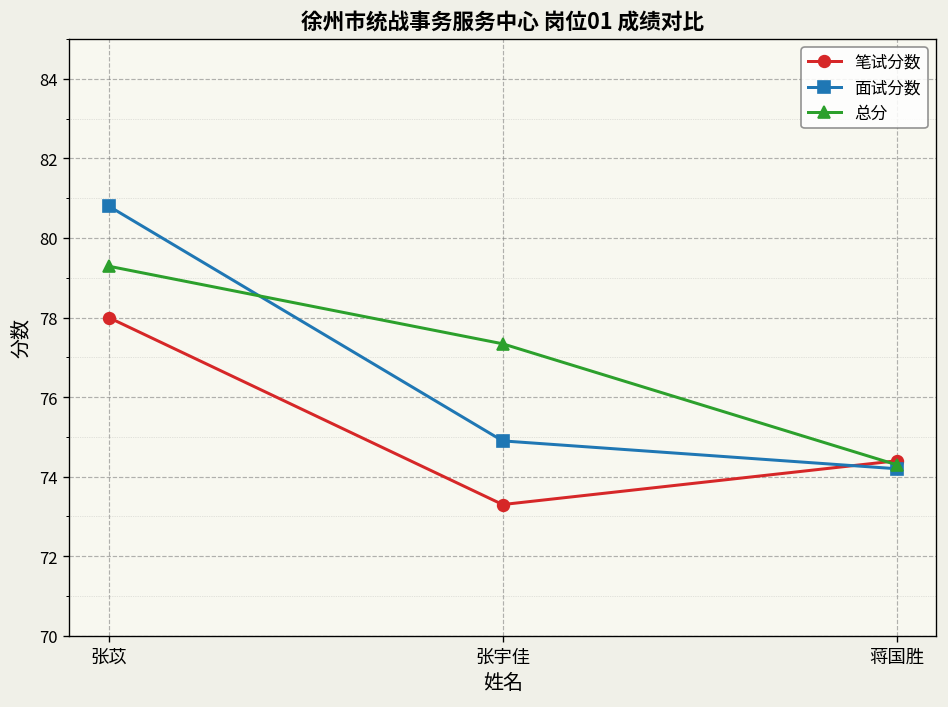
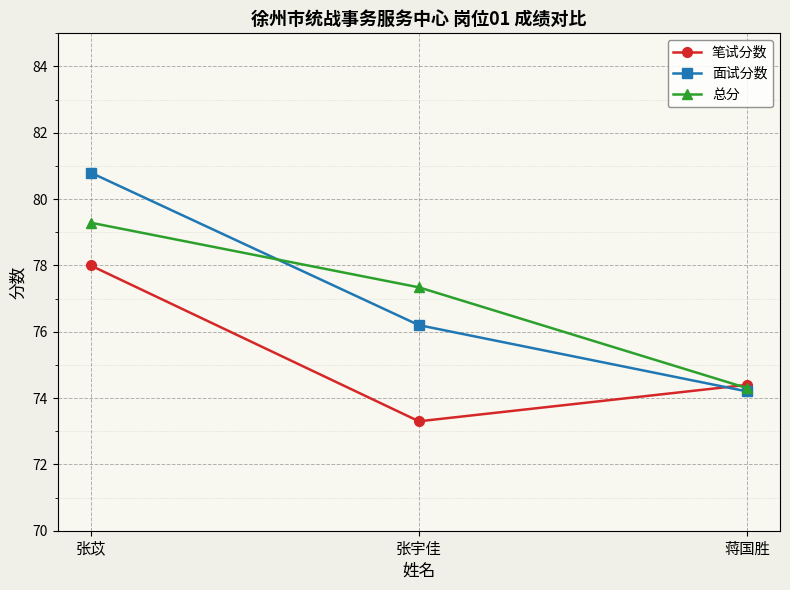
  {
    "笔试分数": {
      "张苡": 78.0,
      "张宇佳": 73.3,
      "蒋国胜": 74.4
    },
    "面试分数": {
      "张苡": 80.8,
-     "张宇佳": 74.9,
+     "张宇佳": 76.2,
      "蒋国胜": 74.2
    },
    "总分": {
      "张苡": 79.3,
      "张宇佳": 77.3,
      "蒋国胜": 74.3
    }
  }
